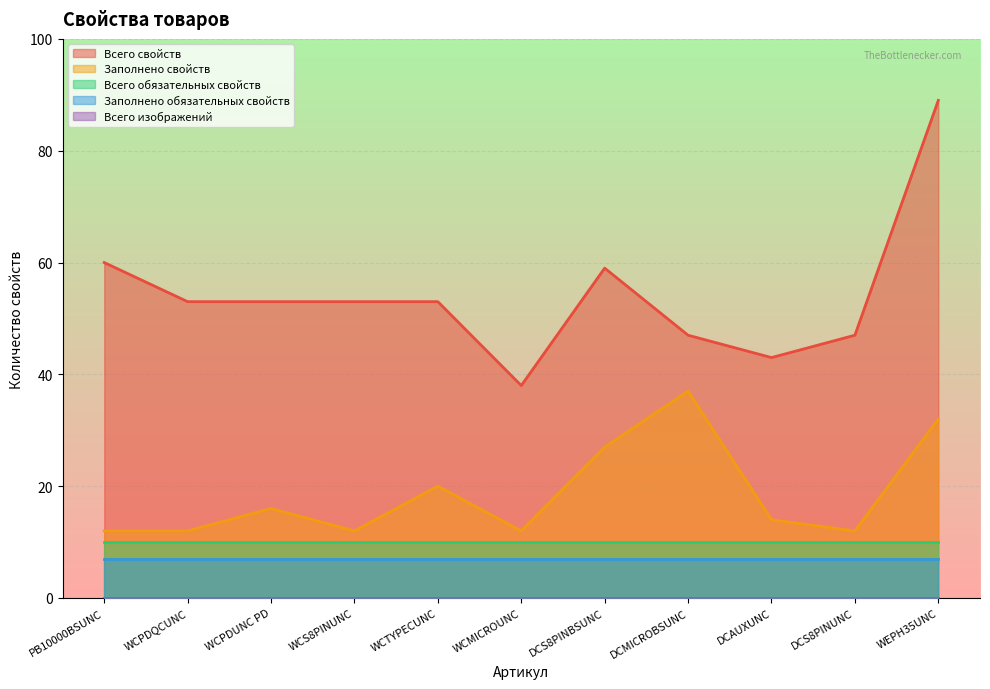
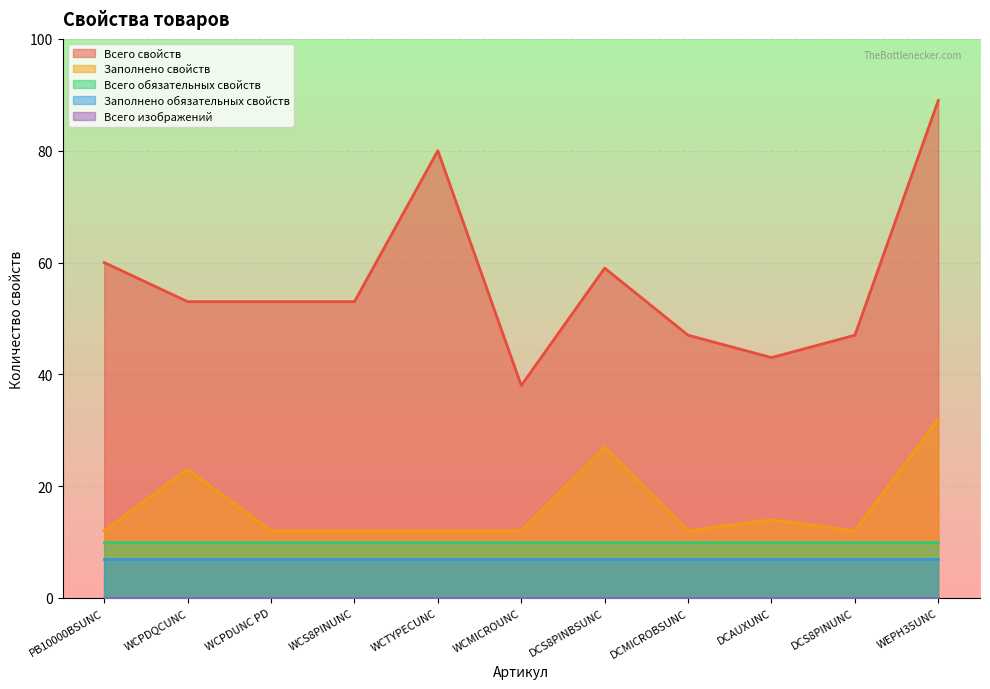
  {
    "Всего свойств": {
      "PB10000BSUNC": 60,
      "WCPDQCUNC": 53,
      "WCPDUNC PD": 53,
      "WCS8PINUNC": 53,
-     "WCTYPECUNC": 53,
+     "WCTYPECUNC": 80,
      "WCMICROUNC": 38,
      "DCS8PINBSUNC": 59,
      "DCMICROBSUNC": 47,
      "DCAUXUNC": 43,
      "DCS8PINUNC": 47,
      "WEPH35UNC": 89
    },
    "Заполнено свойств": {
      "PB10000BSUNC": 12,
-     "WCPDQCUNC": 12,
-     "WCPDUNC PD": 16,
+     "WCPDQCUNC": 23,
+     "WCPDUNC PD": 12,
      "WCS8PINUNC": 12,
-     "WCTYPECUNC": 20,
+     "WCTYPECUNC": 12,
      "WCMICROUNC": 12,
      "DCS8PINBSUNC": 27,
-     "DCMICROBSUNC": 37,
+     "DCMICROBSUNC": 12,
      "DCAUXUNC": 14,
      "DCS8PINUNC": 12,
      "WEPH35UNC": 32
    },
    "Всего обязательных свойств": {
      "PB10000BSUNC": 10,
      "WCPDQCUNC": 10,
      "WCPDUNC PD": 10,
      "WCS8PINUNC": 10,
      "WCTYPECUNC": 10,
      "WCMICROUNC": 10,
      "DCS8PINBSUNC": 10,
      "DCMICROBSUNC": 10,
      "DCAUXUNC": 10,
      "DCS8PINUNC": 10,
      "WEPH35UNC": 10
    },
    "Заполнено обязательных свойств": {
      "PB10000BSUNC": 7,
      "WCPDQCUNC": 7,
      "WCPDUNC PD": 7,
      "WCS8PINUNC": 7,
      "WCTYPECUNC": 7,
      "WCMICROUNC": 7,
      "DCS8PINBSUNC": 7,
      "DCMICROBSUNC": 7,
      "DCAUXUNC": 7,
      "DCS8PINUNC": 7,
      "WEPH35UNC": 7
    },
    "Всего изображений": {
      "PB10000BSUNC": 0,
      "WCPDQCUNC": 0,
      "WCPDUNC PD": 0,
      "WCS8PINUNC": 0,
      "WCTYPECUNC": 0,
      "WCMICROUNC": 0,
      "DCS8PINBSUNC": 0,
      "DCMICROBSUNC": 0,
      "DCAUXUNC": 0,
      "DCS8PINUNC": 0,
      "WEPH35UNC": 0
    }
  }
